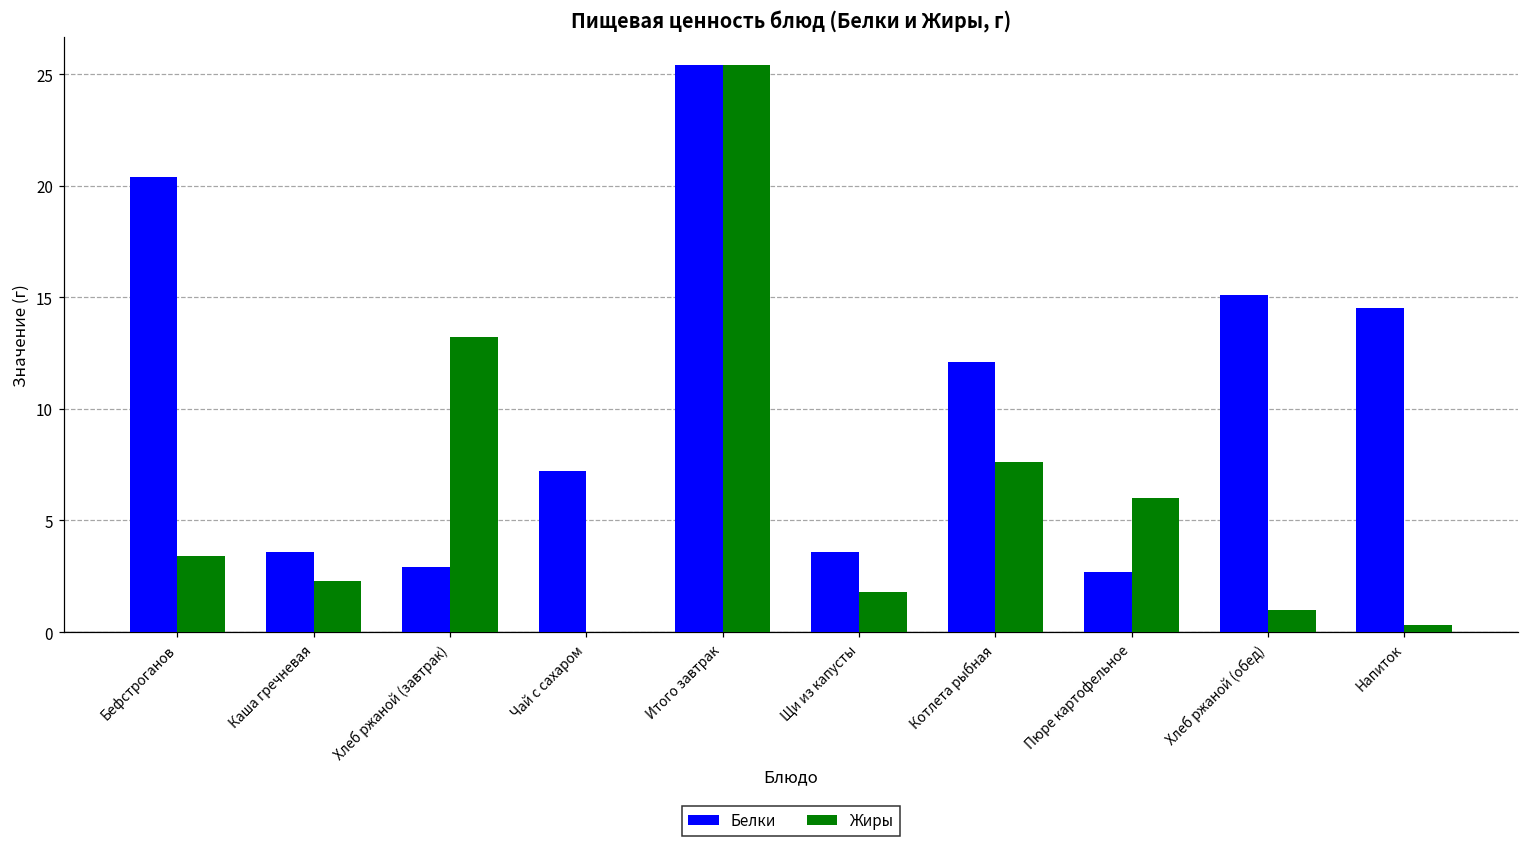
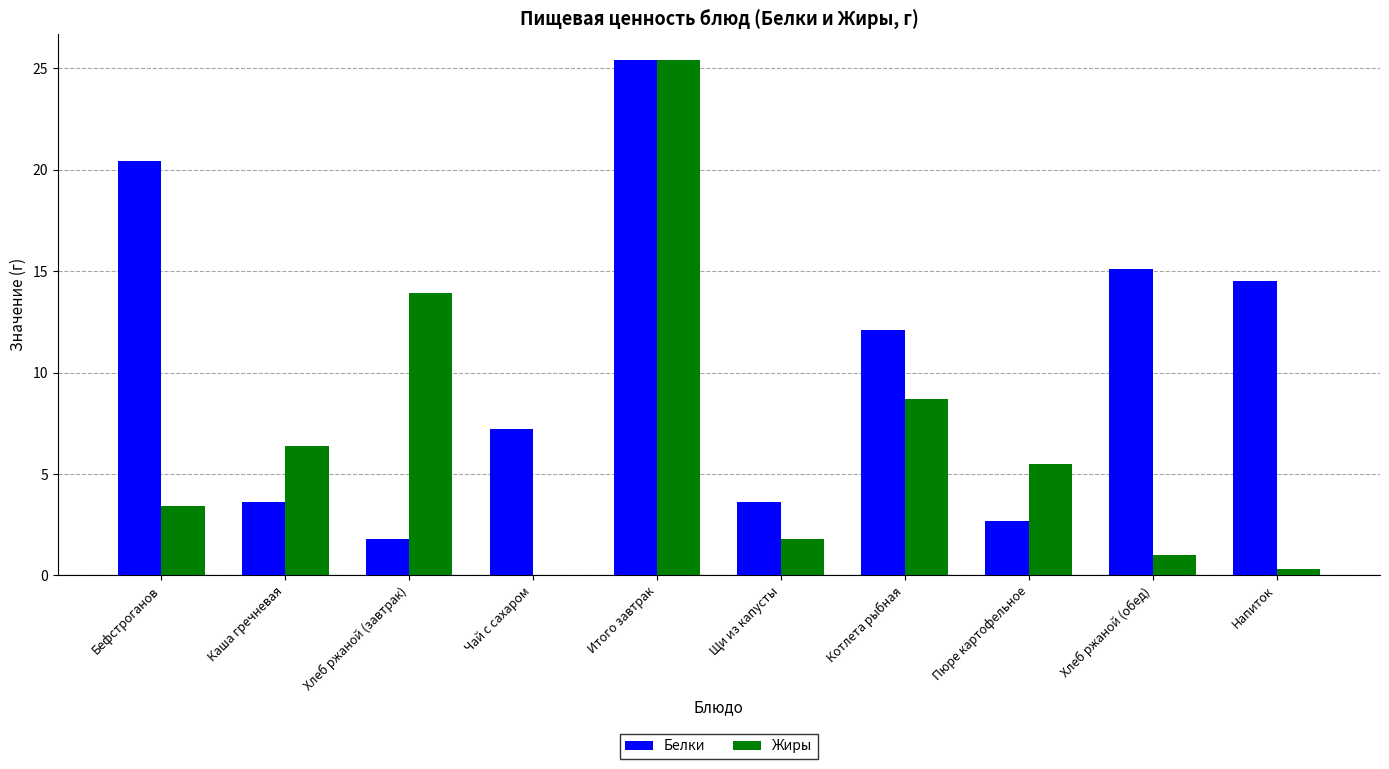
  {
    "Белки": {
      "Бефстроганов": 20.4,
      "Каша гречневая": 3.6,
-     "Хлеб ржаной (завтрак)": 2.9,
+     "Хлеб ржаной (завтрак)": 1.8,
      "Чай с сахаром": 7.2,
      "Итого завтрак": 25.4,
      "Щи из капусты": 3.6,
      "Котлета рыбная": 12.1,
      "Пюре картофельное": 2.7,
      "Хлеб ржаной (обед)": 15.1,
      "Напиток": 14.5
    },
    "Жиры": {
      "Бефстроганов": 3.4,
-     "Каша гречневая": 2.3,
-     "Хлеб ржаной (завтрак)": 13.2,
+     "Каша гречневая": 6.4,
+     "Хлеб ржаной (завтрак)": 13.9,
      "Чай с сахаром": 0.0,
      "Итого завтрак": 25.4,
      "Щи из капусты": 1.8,
-     "Котлета рыбная": 7.6,
-     "Пюре картофельное": 6.0,
+     "Котлета рыбная": 8.7,
+     "Пюре картофельное": 5.5,
      "Хлеб ржаной (обед)": 1.0,
      "Напиток": 0.3
    }
  }
